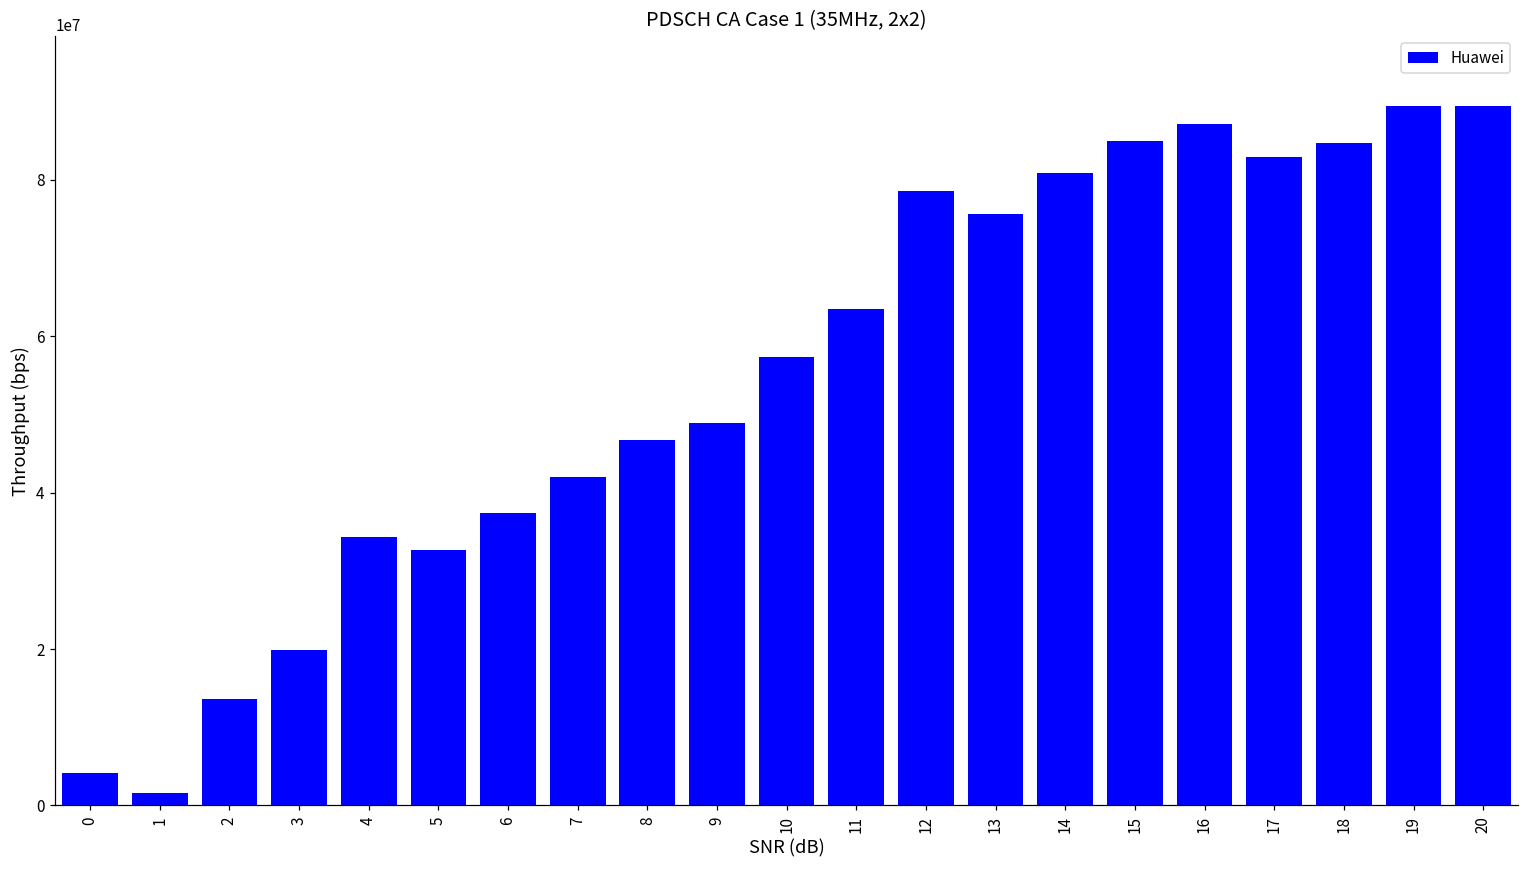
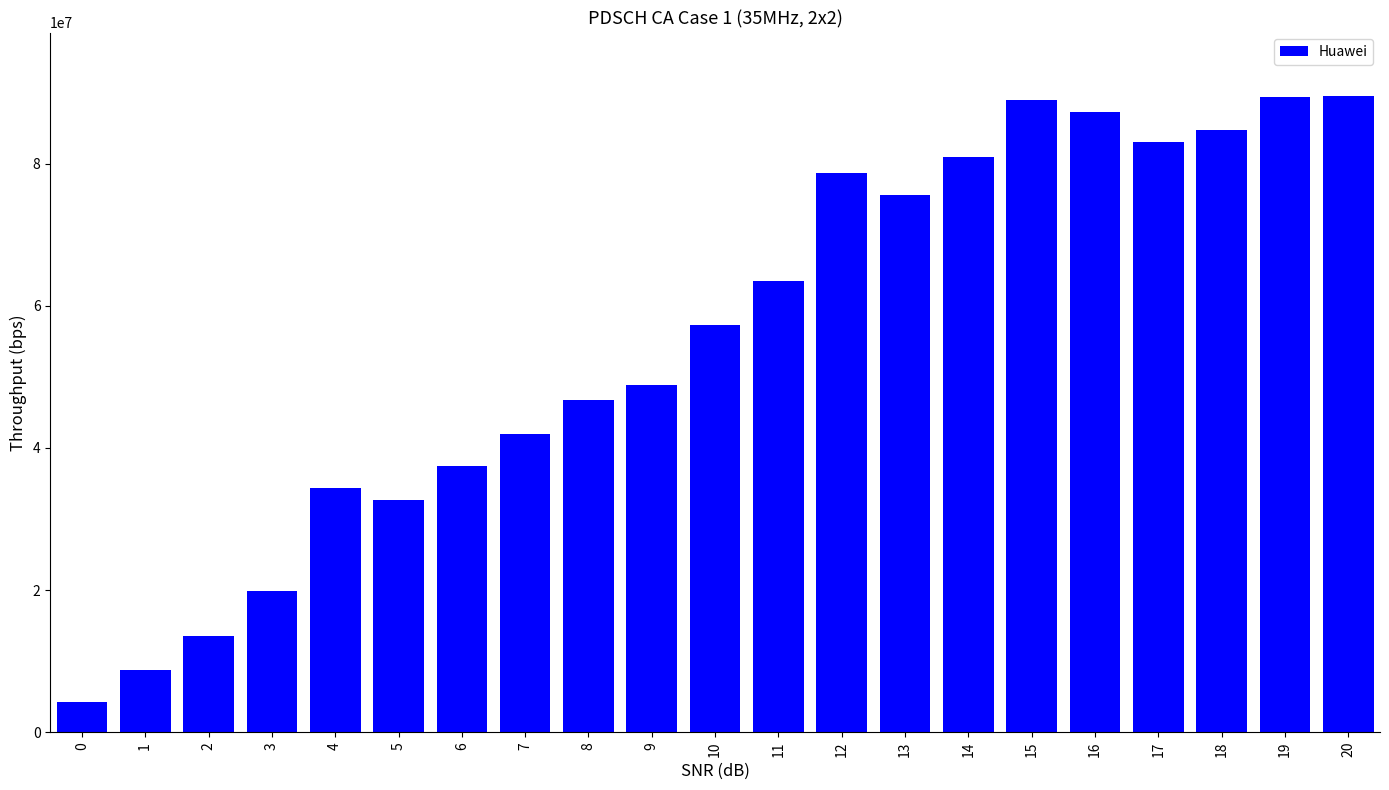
  {
    "0": 4000000,
-   "1": 2000000,
+   "1": 9000000,
    "2": 14000000,
    "3": 20000000,
    "4": 34000000,
    "5": 33000000,
    "6": 37000000,
    "7": 42000000,
    "8": 47000000,
    "9": 49000000,
    "10": 57000000,
    "11": 64000000,
    "12": 79000000,
    "13": 76000000,
    "14": 81000000,
-   "15": 85000000,
+   "15": 89000000,
    "16": 87000000,
    "17": 83000000,
    "18": 85000000,
    "19": 89000000,
    "20": 89000000
  }
